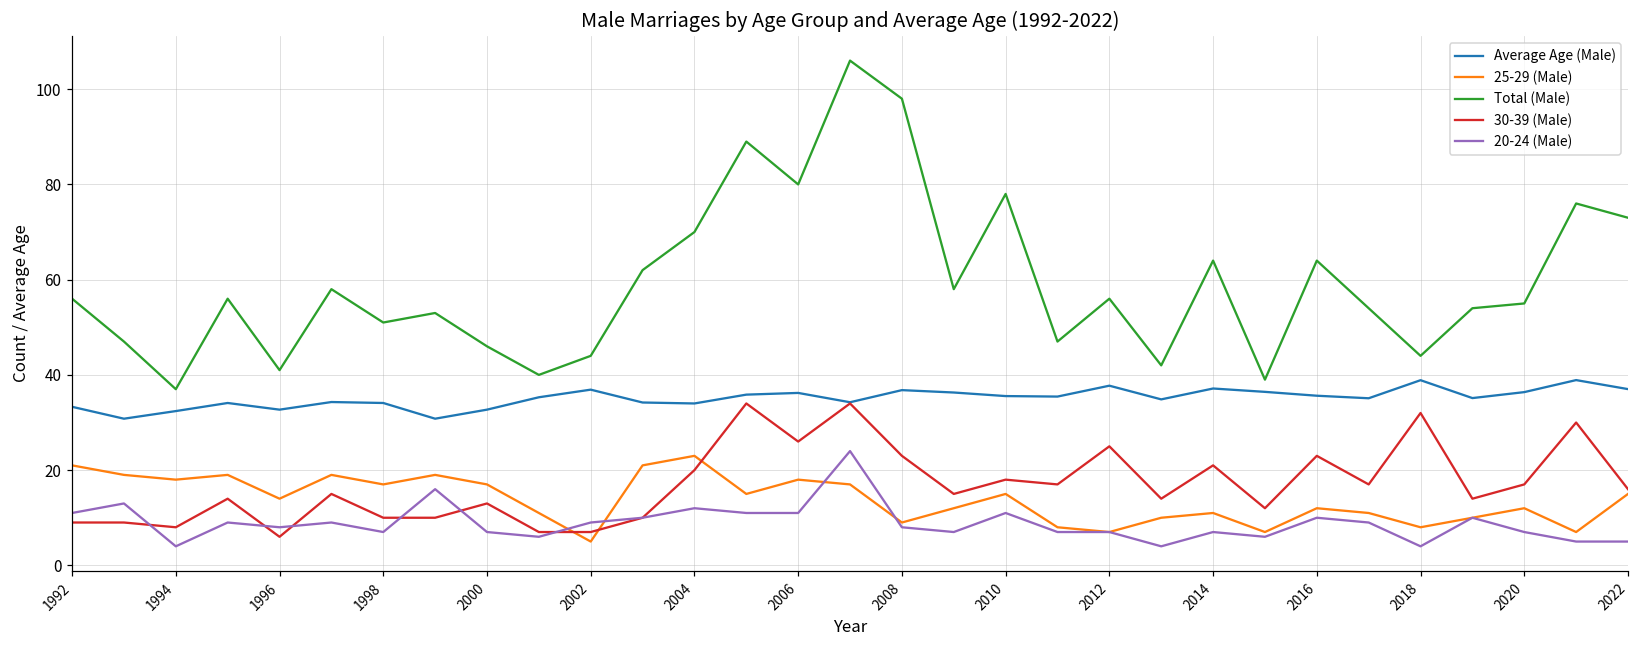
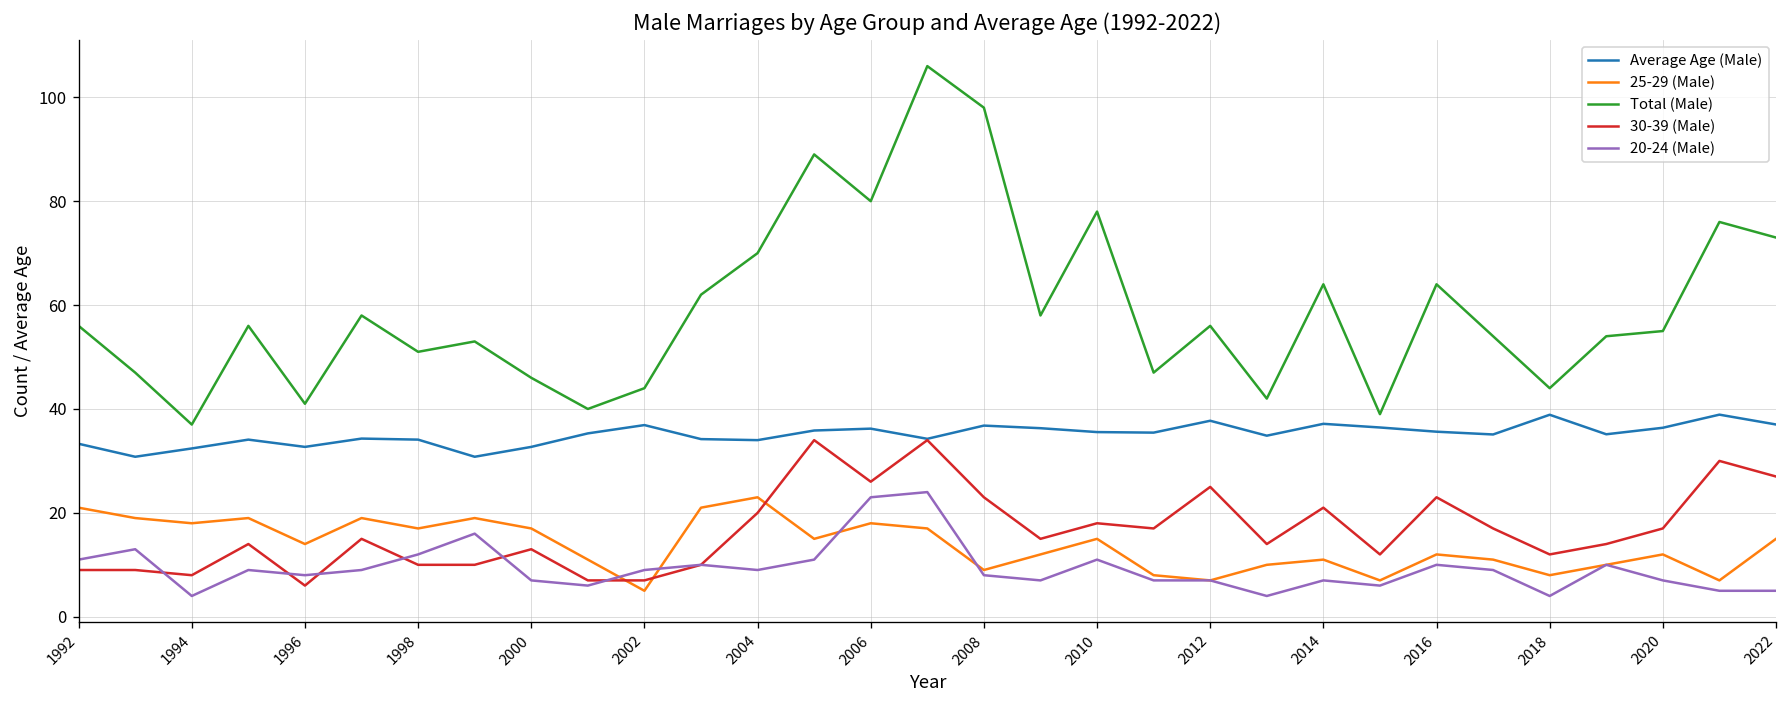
  {
    "Average Age (Male)": {
      "1992": 33,
      "1994": 32,
      "1996": 33,
      "1998": 34,
      "2000": 33,
      "2002": 37,
      "2004": 34,
      "2006": 36,
      "2008": 37,
      "2010": 36,
      "2012": 38,
      "2014": 37,
      "2016": 36,
      "2018": 39,
      "2020": 36,
      "2022": 37
    },
    "25-29 (Male)": {
      "1992": 21,
      "1994": 18,
      "1996": 14,
      "1998": 17,
      "2000": 17,
      "2002": 5,
      "2004": 23,
      "2006": 18,
      "2008": 9,
      "2010": 15,
      "2014": 11,
      "2016": 12,
      "2018": 8,
      "2020": 12,
      "2022": 15
    },
    "Total (Male)": {
      "1992": 56,
      "1994": 37,
      "1996": 41,
      "1998": 51,
      "2000": 46,
      "2002": 44,
      "2004": 70,
      "2006": 80,
      "2008": 98,
      "2010": 78,
      "2012": 56,
      "2014": 64,
      "2016": 64,
      "2018": 44,
      "2020": 55,
      "2022": 73
    },
    "30-39 (Male)": {
      "1992": 9,
      "1994": 8,
      "1996": 6,
      "1998": 10,
      "2000": 13,
      "2002": 7,
      "2004": 20,
      "2006": 26,
      "2008": 23,
      "2010": 18,
      "2012": 25,
      "2014": 21,
      "2016": 23,
-     "2018": 32,
+     "2018": 12,
      "2020": 17,
-     "2022": 16
+     "2022": 27
    },
    "20-24 (Male)": {
      "1992": 11,
      "1994": 4,
      "1996": 8,
-     "1998": 7,
+     "1998": 12,
      "2000": 7,
      "2002": 9,
-     "2004": 12,
-     "2006": 11,
+     "2004": 9,
+     "2006": 23,
      "2008": 8,
      "2010": 11,
      "2014": 7,
      "2016": 10,
      "2018": 4,
      "2020": 7,
      "2022": 5
    }
  }
